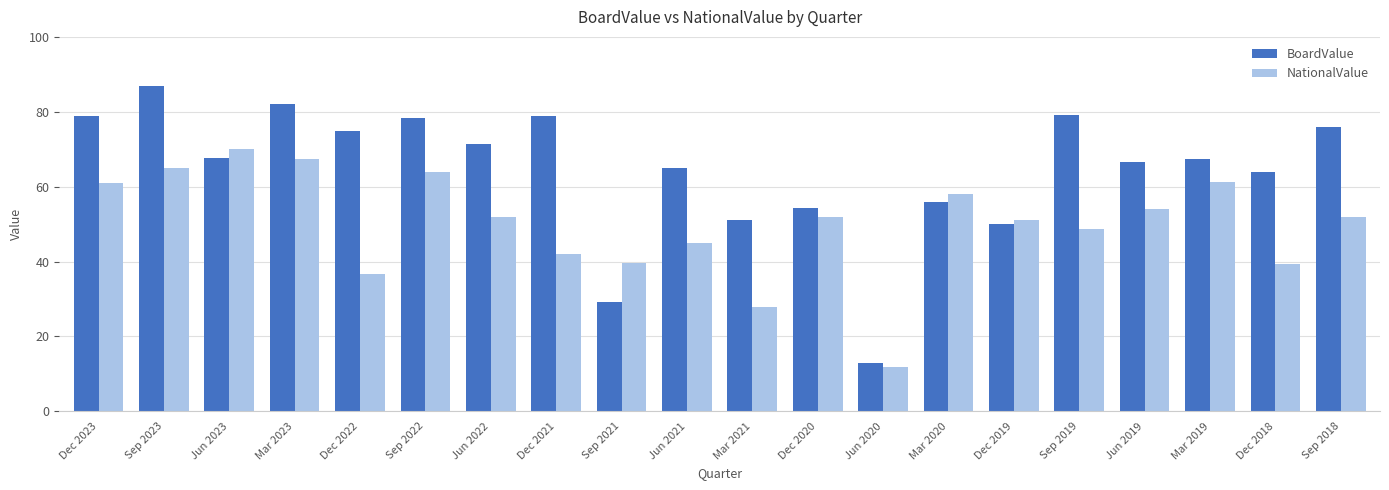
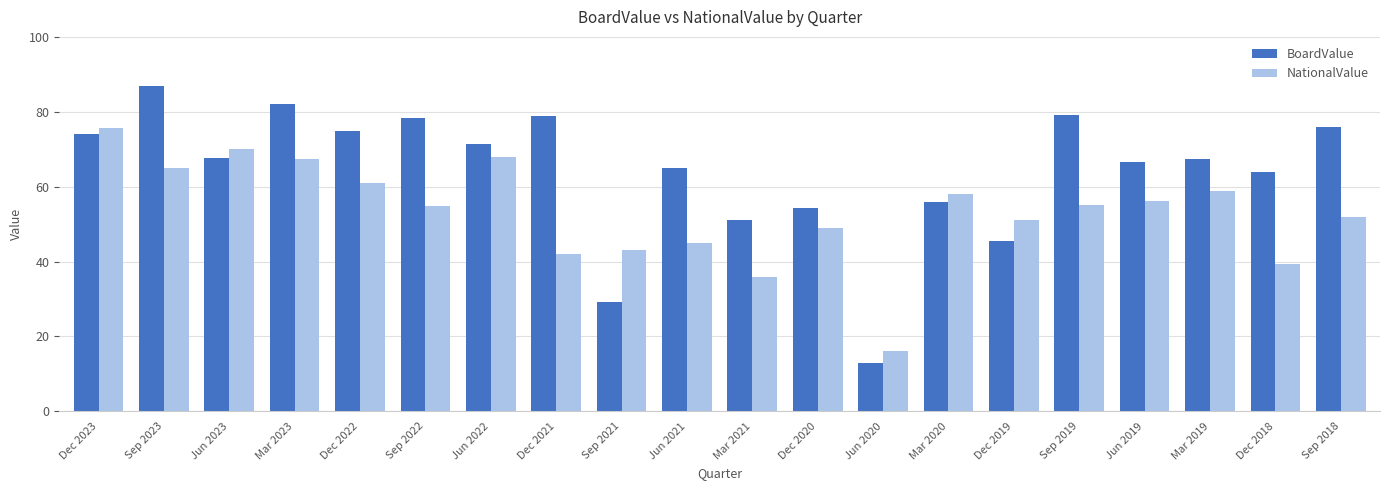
  {
    "BoardValue": {
-     "Dec 2023": 79,
+     "Dec 2023": 74,
      "Sep 2023": 87,
      "Jun 2023": 68,
      "Mar 2023": 82,
      "Dec 2022": 75,
      "Sep 2022": 78,
      "Jun 2022": 72,
      "Dec 2021": 79,
      "Sep 2021": 29,
      "Jun 2021": 65,
      "Mar 2021": 51,
      "Dec 2020": 54,
      "Jun 2020": 13,
      "Mar 2020": 56,
-     "Dec 2019": 50,
+     "Dec 2019": 46,
      "Sep 2019": 79,
      "Jun 2019": 67,
      "Mar 2019": 67,
      "Dec 2018": 64,
      "Sep 2018": 76
    },
    "NationalValue": {
-     "Dec 2023": 61,
+     "Dec 2023": 76,
      "Sep 2023": 65,
      "Jun 2023": 70,
      "Mar 2023": 67,
-     "Dec 2022": 37,
-     "Sep 2022": 64,
-     "Jun 2022": 52,
+     "Dec 2022": 61,
+     "Sep 2022": 55,
+     "Jun 2022": 68,
      "Dec 2021": 42,
-     "Sep 2021": 40,
+     "Sep 2021": 43,
      "Jun 2021": 45,
-     "Mar 2021": 28,
-     "Dec 2020": 52,
-     "Jun 2020": 12,
+     "Mar 2021": 36,
+     "Dec 2020": 49,
+     "Jun 2020": 16,
      "Mar 2020": 58,
      "Dec 2019": 51,
-     "Sep 2019": 49,
-     "Jun 2019": 54,
-     "Mar 2019": 61,
+     "Sep 2019": 55,
+     "Jun 2019": 56,
+     "Mar 2019": 59,
      "Dec 2018": 39,
      "Sep 2018": 52
    }
  }
